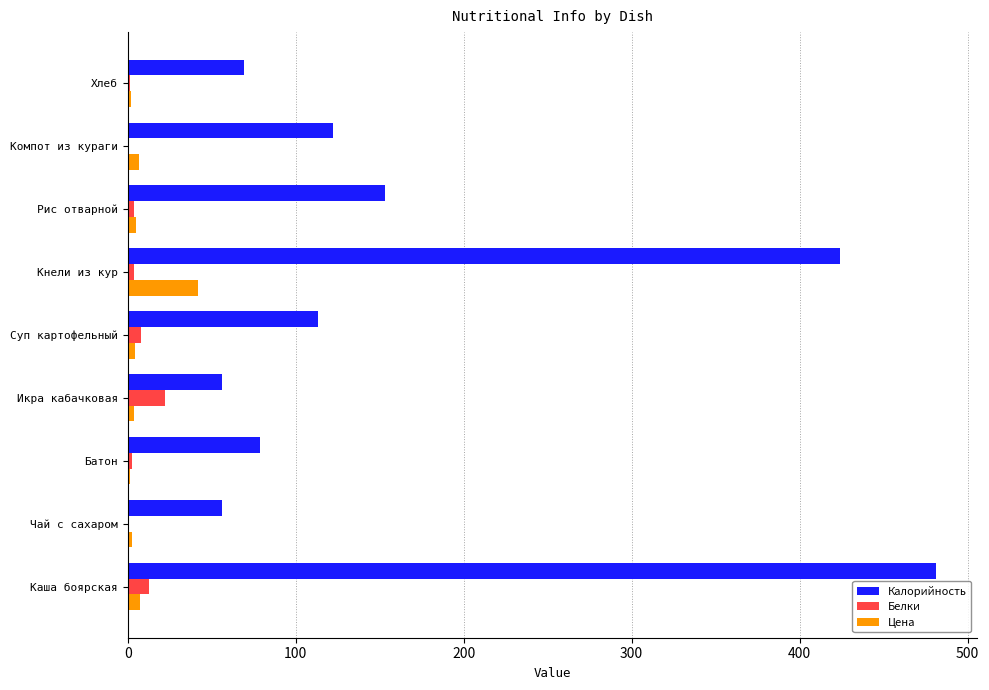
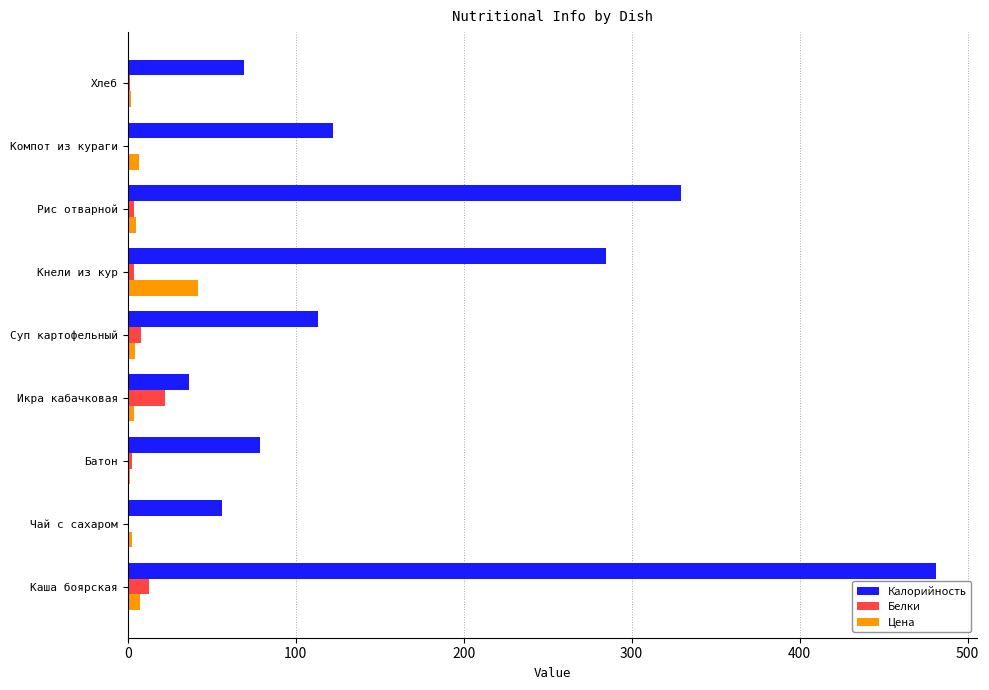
  {
    "Калорийность": {
      "Хлеб": 69,
      "Компот из кураги": 122,
-     "Рис отварной": 153,
-     "Кнели из кур": 424,
+     "Рис отварной": 329,
+     "Кнели из кур": 285,
      "Суп картофельный": 113,
-     "Икра кабачковая": 56,
+     "Икра кабачковая": 36,
      "Батон": 79,
      "Чай с сахаром": 56,
      "Каша боярская": 481
    },
    "Белки": {
      "Хлеб": 2,
      "Рис отварной": 4,
      "Кнели из кур": 4,
      "Суп картофельный": 8,
      "Икра кабачковая": 22,
      "Батон": 2,
      "Каша боярская": 12
    },
    "Цена": {
      "Хлеб": 2,
      "Компот из кураги": 7,
      "Рис отварной": 5,
      "Кнели из кур": 42,
      "Суп картофельный": 5,
      "Икра кабачковая": 4,
      "Чай с сахаром": 3,
      "Каша боярская": 7
    }
  }
